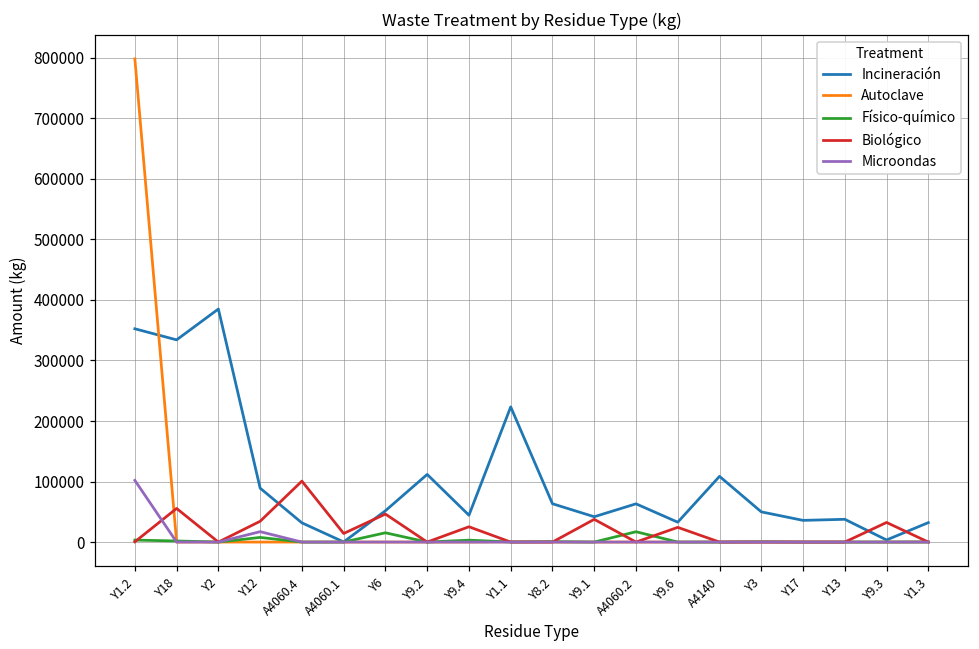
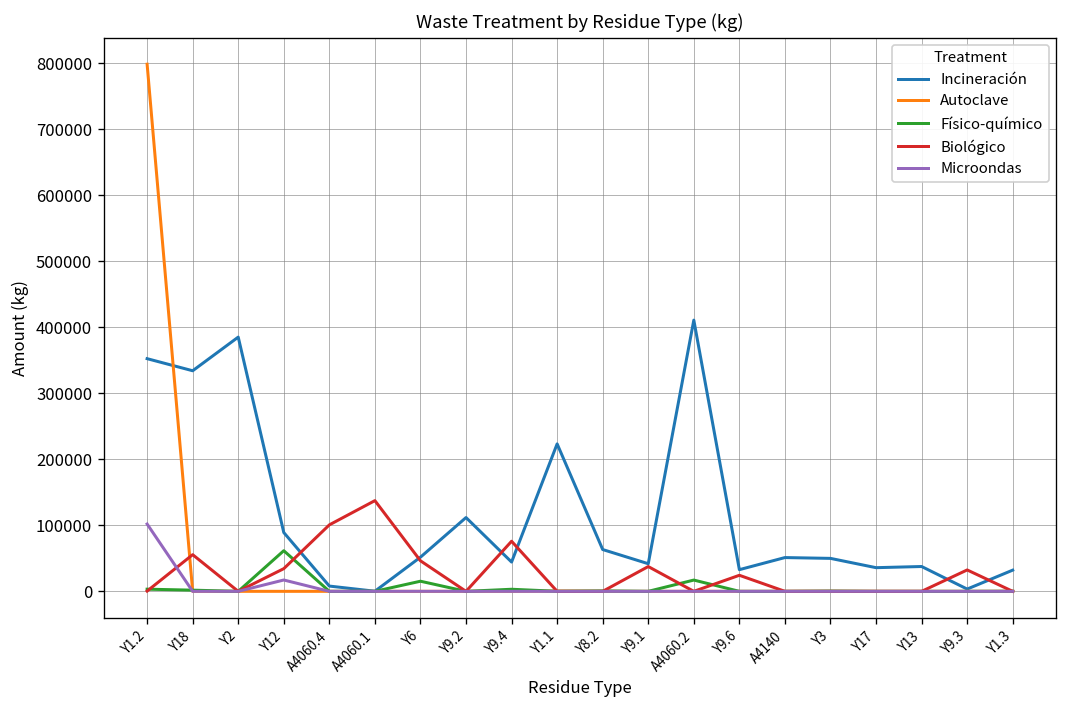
  {
    "Incineración": {
      "Y1.2": 350000,
      "Y18": 330000,
      "Y2": 390000,
      "Y12": 90000,
-     "A4060.4": 30000,
+     "A4060.4": 10000,
      "Y6": 50000,
      "Y9.2": 110000,
      "Y9.4": 40000,
      "Y1.1": 220000,
      "Y8.2": 60000,
-     "A4060.2": 60000,
+     "A4060.2": 410000,
      "Y9.6": 30000,
-     "A4140": 110000,
+     "A4140": 50000,
      "Y3": 50000,
      "Y17": 40000,
      "Y13": 40000,
      "Y1.3": 30000
    },
    "Autoclave": {
      "Y1.2": 800000,
      "Y12": 0
    },
    "Físico-químico": {
-     "Y12": 10000,
+     "Y12": 60000,
      "Y6": 20000,
      "A4060.2": 20000
    },
    "Biológico": {
      "Y18": 60000,
      "Y12": 30000,
      "A4060.4": 100000,
-     "A4060.1": 10000,
+     "A4060.1": 140000,
      "Y6": 50000,
-     "Y9.4": 30000,
+     "Y9.4": 80000,
      "Y9.6": 20000,
      "Y9.3": 30000
    },
    "Microondas": {
      "Y1.2": 100000,
      "Y12": 20000
    }
  }
